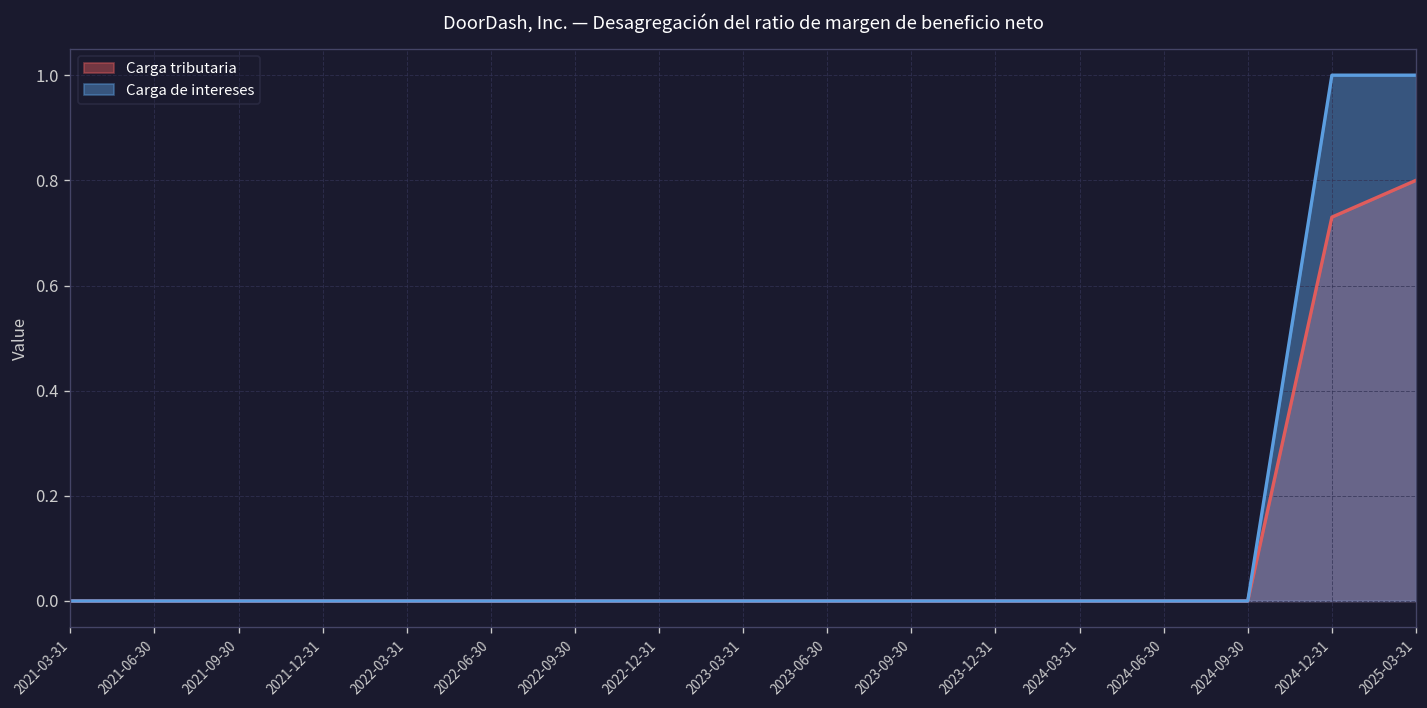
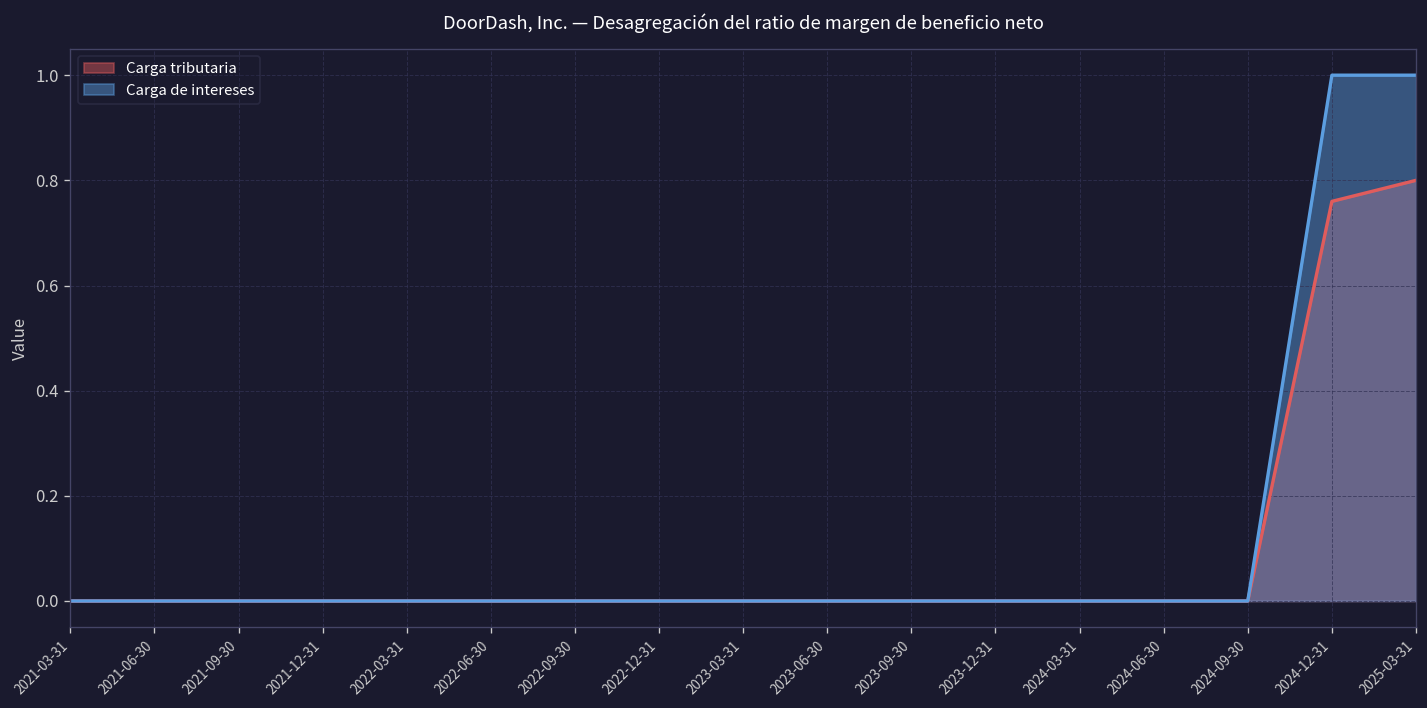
  {
    "Carga tributaria": {
-     "2024-12-31": 0.73,
+     "2024-12-31": 0.76,
      "2025-03-31": 0.80
    },
    "Carga de intereses": {
      "2024-12-31": 1.00,
      "2025-03-31": 1.00
    }
  }
